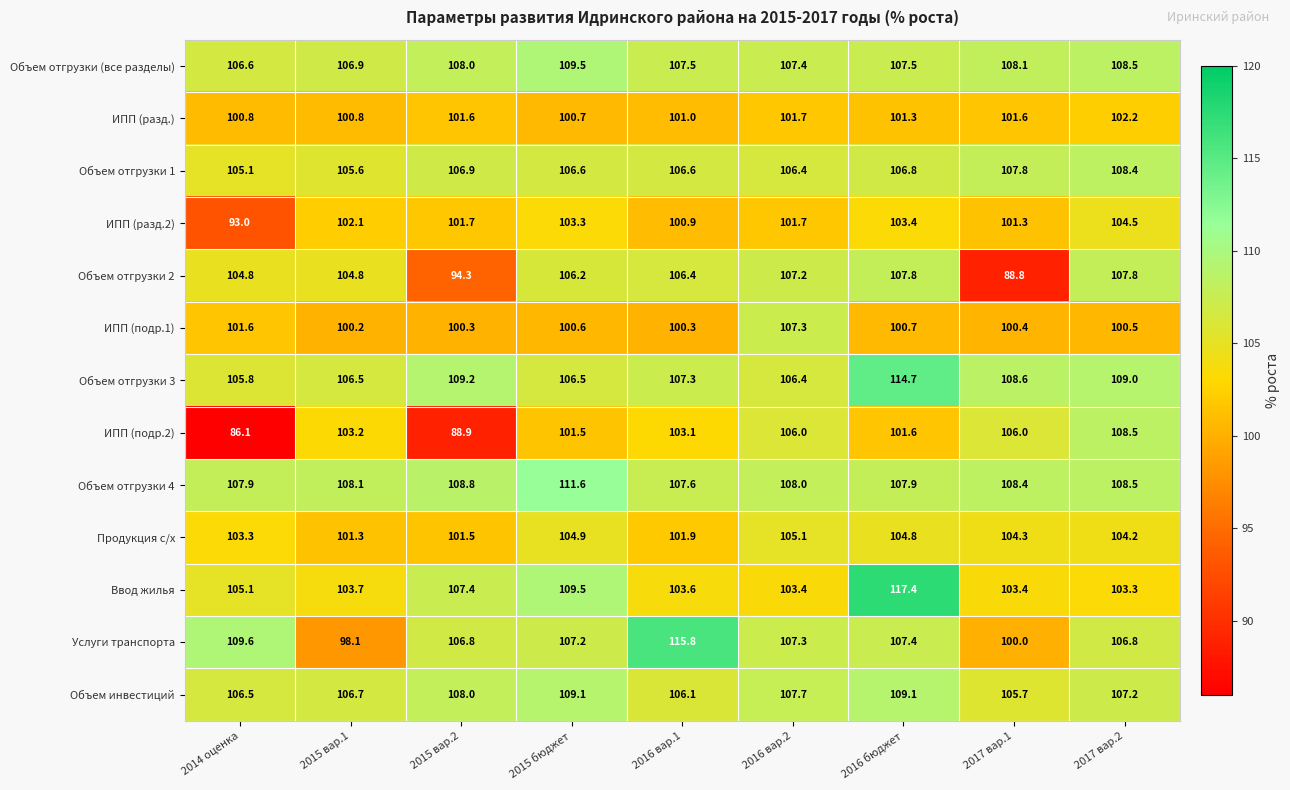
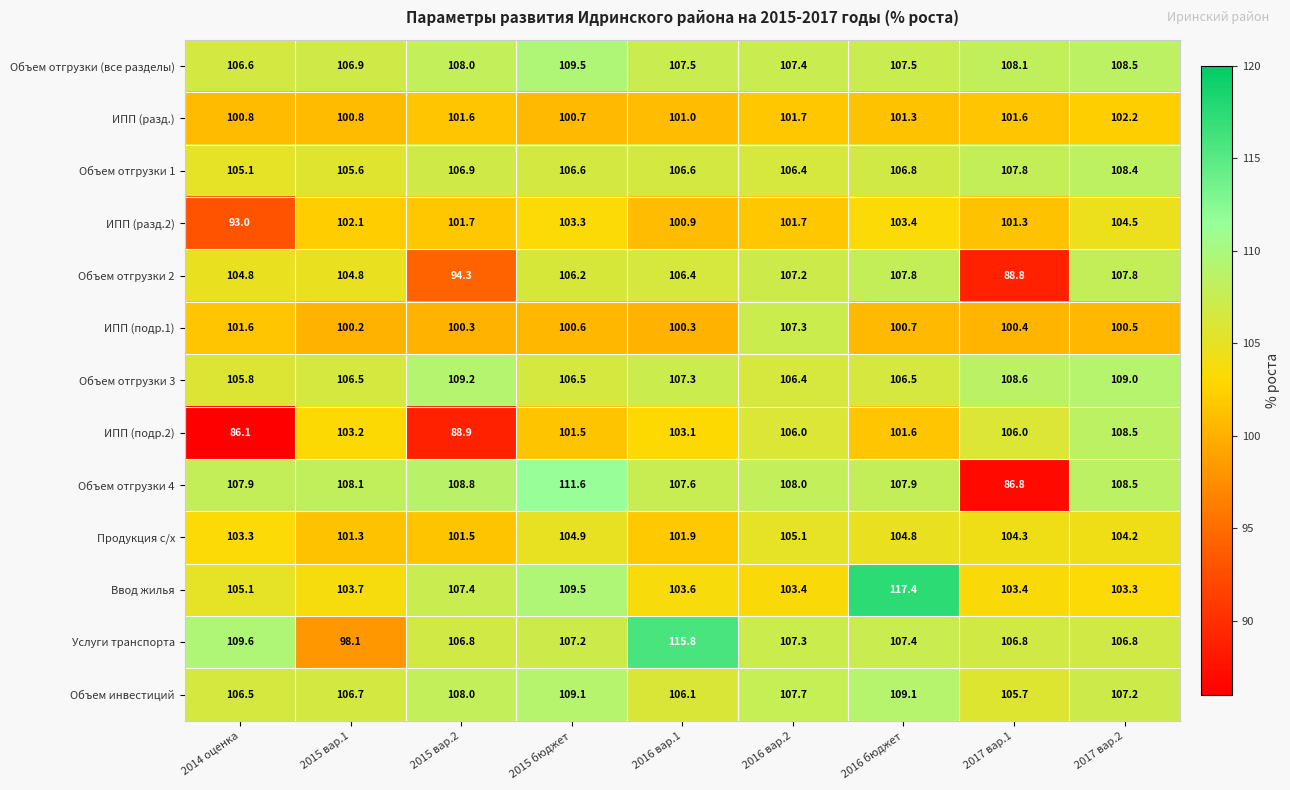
  {
    "Объем отгрузки (все разделы)": {
      "2014 оценка": 106.6,
      "2015 вар.1": 106.9,
      "2015 вар.2": 108.0,
      "2015 бюджет": 109.5,
      "2016 вар.1": 107.5,
      "2016 вар.2": 107.4,
      "2016 бюджет": 107.5,
      "2017 вар.1": 108.1,
      "2017 вар.2": 108.5
    },
    "ИПП (разд.)": {
      "2014 оценка": 100.8,
      "2015 вар.1": 100.8,
      "2015 вар.2": 101.6,
      "2015 бюджет": 100.7,
      "2016 вар.1": 101.0,
      "2016 вар.2": 101.7,
      "2016 бюджет": 101.3,
      "2017 вар.1": 101.6,
      "2017 вар.2": 102.2
    },
    "Объем отгрузки 1": {
      "2014 оценка": 105.1,
      "2015 вар.1": 105.6,
      "2015 вар.2": 106.9,
      "2015 бюджет": 106.6,
      "2016 вар.1": 106.6,
      "2016 вар.2": 106.4,
      "2016 бюджет": 106.8,
      "2017 вар.1": 107.8,
      "2017 вар.2": 108.4
    },
    "ИПП (разд.2)": {
      "2014 оценка": 93.0,
      "2015 вар.1": 102.1,
      "2015 вар.2": 101.7,
      "2015 бюджет": 103.3,
      "2016 вар.1": 100.9,
      "2016 вар.2": 101.7,
      "2016 бюджет": 103.4,
      "2017 вар.1": 101.3,
      "2017 вар.2": 104.5
    },
    "Объем отгрузки 2": {
      "2014 оценка": 104.8,
      "2015 вар.1": 104.8,
      "2015 вар.2": 94.3,
      "2015 бюджет": 106.2,
      "2016 вар.1": 106.4,
      "2016 вар.2": 107.2,
      "2016 бюджет": 107.8,
      "2017 вар.1": 88.8,
      "2017 вар.2": 107.8
    },
    "ИПП (подр.1)": {
      "2014 оценка": 101.6,
      "2015 вар.1": 100.2,
      "2015 вар.2": 100.3,
      "2015 бюджет": 100.6,
      "2016 вар.1": 100.3,
      "2016 вар.2": 107.3,
      "2016 бюджет": 100.7,
      "2017 вар.1": 100.4,
      "2017 вар.2": 100.5
    },
    "Объем отгрузки 3": {
      "2014 оценка": 105.8,
      "2015 вар.1": 106.5,
      "2015 вар.2": 109.2,
      "2015 бюджет": 106.5,
      "2016 вар.1": 107.3,
      "2016 вар.2": 106.4,
-     "2016 бюджет": 114.7,
+     "2016 бюджет": 106.5,
      "2017 вар.1": 108.6,
      "2017 вар.2": 109.0
    },
    "ИПП (подр.2)": {
      "2014 оценка": 86.1,
      "2015 вар.1": 103.2,
      "2015 вар.2": 88.9,
      "2015 бюджет": 101.5,
      "2016 вар.1": 103.1,
      "2016 вар.2": 106.0,
      "2016 бюджет": 101.6,
      "2017 вар.1": 106.0,
      "2017 вар.2": 108.5
    },
    "Объем отгрузки 4": {
      "2014 оценка": 107.9,
      "2015 вар.1": 108.1,
      "2015 вар.2": 108.8,
      "2015 бюджет": 111.6,
      "2016 вар.1": 107.6,
      "2016 вар.2": 108.0,
      "2016 бюджет": 107.9,
-     "2017 вар.1": 108.4,
+     "2017 вар.1": 86.8,
      "2017 вар.2": 108.5
    },
    "Продукция с/х": {
      "2014 оценка": 103.3,
      "2015 вар.1": 101.3,
      "2015 вар.2": 101.5,
      "2015 бюджет": 104.9,
      "2016 вар.1": 101.9,
      "2016 вар.2": 105.1,
      "2016 бюджет": 104.8,
      "2017 вар.1": 104.3,
      "2017 вар.2": 104.2
    },
    "Ввод жилья": {
      "2014 оценка": 105.1,
      "2015 вар.1": 103.7,
      "2015 вар.2": 107.4,
      "2015 бюджет": 109.5,
      "2016 вар.1": 103.6,
      "2016 вар.2": 103.4,
      "2016 бюджет": 117.4,
      "2017 вар.1": 103.4,
      "2017 вар.2": 103.3
    },
    "Услуги транспорта": {
      "2014 оценка": 109.6,
      "2015 вар.1": 98.1,
      "2015 вар.2": 106.8,
      "2015 бюджет": 107.2,
      "2016 вар.1": 115.8,
      "2016 вар.2": 107.3,
      "2016 бюджет": 107.4,
-     "2017 вар.1": 100.0,
+     "2017 вар.1": 106.8,
      "2017 вар.2": 106.8
    },
    "Объем инвестиций": {
      "2014 оценка": 106.5,
      "2015 вар.1": 106.7,
      "2015 вар.2": 108.0,
      "2015 бюджет": 109.1,
      "2016 вар.1": 106.1,
      "2016 вар.2": 107.7,
      "2016 бюджет": 109.1,
      "2017 вар.1": 105.7,
      "2017 вар.2": 107.2
    }
  }
